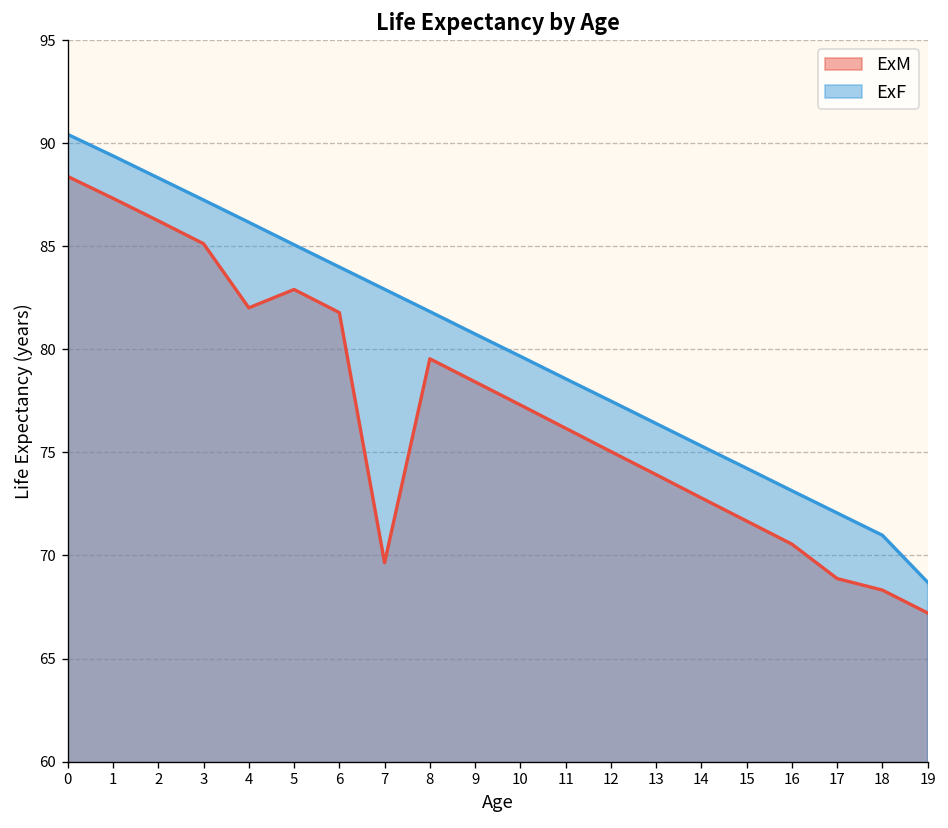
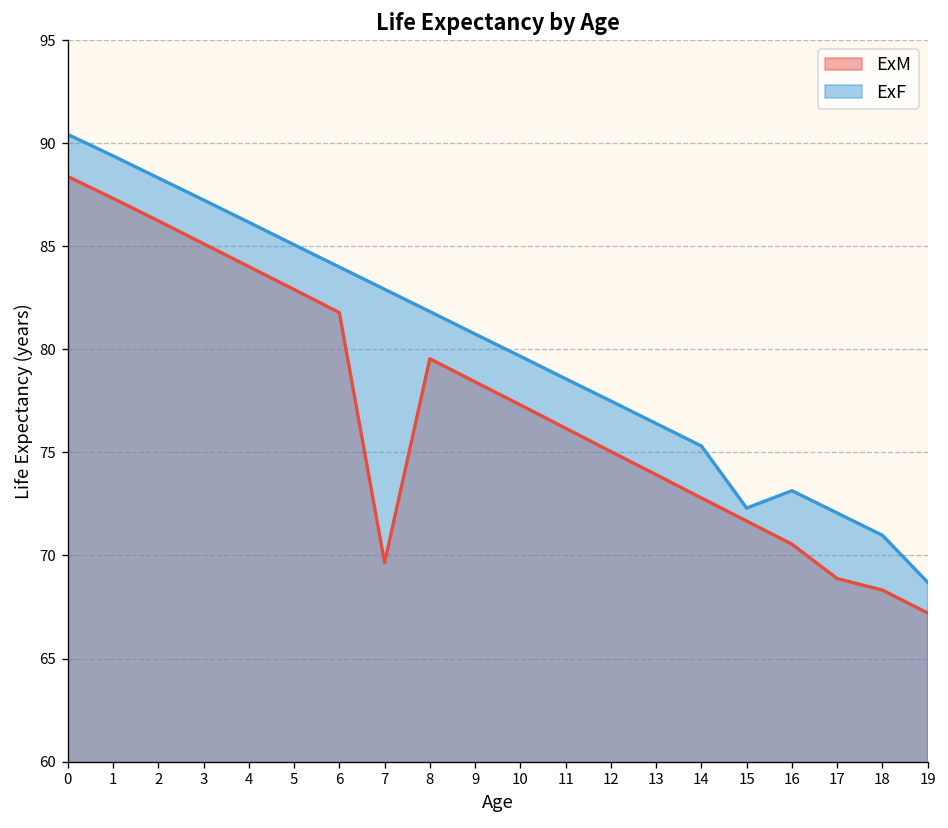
  {
    "ExM": {
      "0": 88.4,
      "1": 87.3,
      "2": 86.2,
      "3": 85.1,
-     "4": 82.0,
+     "4": 84.0,
      "5": 82.9,
      "6": 81.8,
      "7": 69.7,
      "8": 79.5,
      "9": 78.4,
      "10": 77.3,
      "11": 76.2,
      "12": 75.0,
      "13": 73.9,
      "14": 72.8,
      "15": 71.7,
      "16": 70.6,
      "17": 68.9,
      "18": 68.3,
      "19": 67.2
    },
    "ExF": {
      "0": 90.4,
      "1": 89.4,
      "2": 88.3,
      "3": 87.2,
      "4": 86.2,
      "5": 85.1,
      "6": 84.0,
      "7": 82.9,
      "8": 81.8,
      "9": 80.7,
      "10": 79.7,
      "11": 78.6,
      "12": 77.5,
      "13": 76.4,
      "14": 75.3,
-     "15": 74.2,
+     "15": 72.3,
      "16": 73.1,
      "17": 72.1,
      "18": 71.0,
      "19": 68.7
    }
  }
